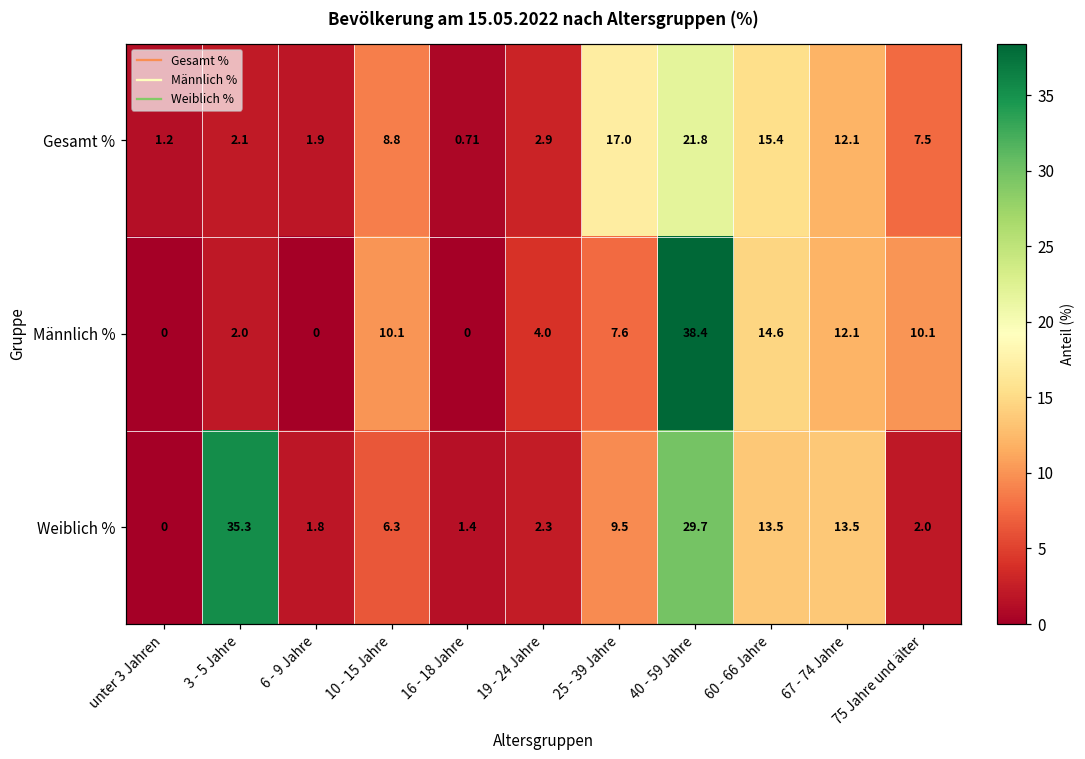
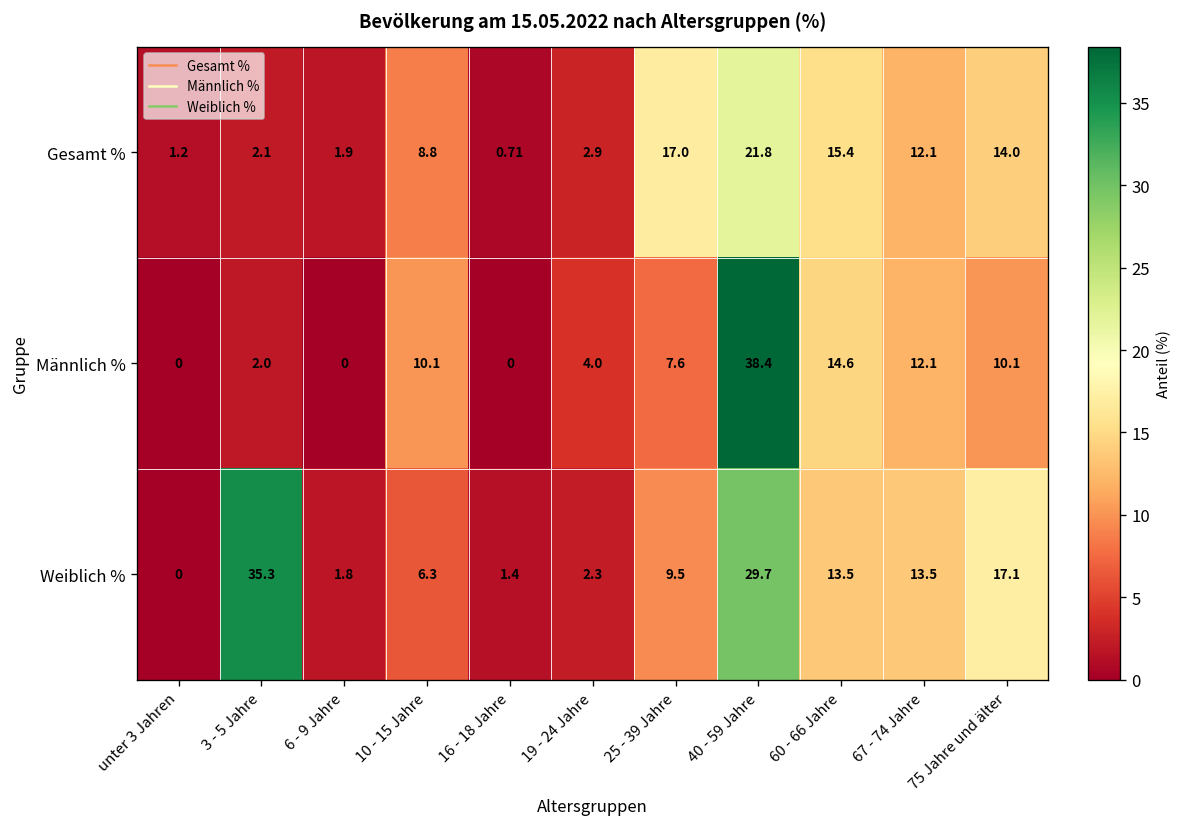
  {
    "Gesamt %": {
      "unter 3 Jahren": 1.2,
      "3 - 5 Jahre": 2.1,
      "6 - 9 Jahre": 1.9,
      "10 - 15 Jahre": 8.8,
      "16 - 18 Jahre": 0.71,
      "19 - 24 Jahre": 2.9,
      "25 - 39 Jahre": 17.0,
      "40 - 59 Jahre": 21.8,
      "60 - 66 Jahre": 15.4,
      "67 - 74 Jahre": 12.1,
-     "75 Jahre und älter": 7.5
+     "75 Jahre und älter": 14.0
    },
    "Männlich %": {
      "unter 3 Jahren": 0,
      "3 - 5 Jahre": 2.0,
      "6 - 9 Jahre": 0,
      "10 - 15 Jahre": 10.1,
      "16 - 18 Jahre": 0,
      "19 - 24 Jahre": 4.0,
      "25 - 39 Jahre": 7.6,
      "40 - 59 Jahre": 38.4,
      "60 - 66 Jahre": 14.6,
      "67 - 74 Jahre": 12.1,
      "75 Jahre und älter": 10.1
    },
    "Weiblich %": {
      "unter 3 Jahren": 0,
      "3 - 5 Jahre": 35.3,
      "6 - 9 Jahre": 1.8,
      "10 - 15 Jahre": 6.3,
      "16 - 18 Jahre": 1.4,
      "19 - 24 Jahre": 2.3,
      "25 - 39 Jahre": 9.5,
      "40 - 59 Jahre": 29.7,
      "60 - 66 Jahre": 13.5,
      "67 - 74 Jahre": 13.5,
-     "75 Jahre und älter": 2.0
+     "75 Jahre und älter": 17.1
    }
  }
